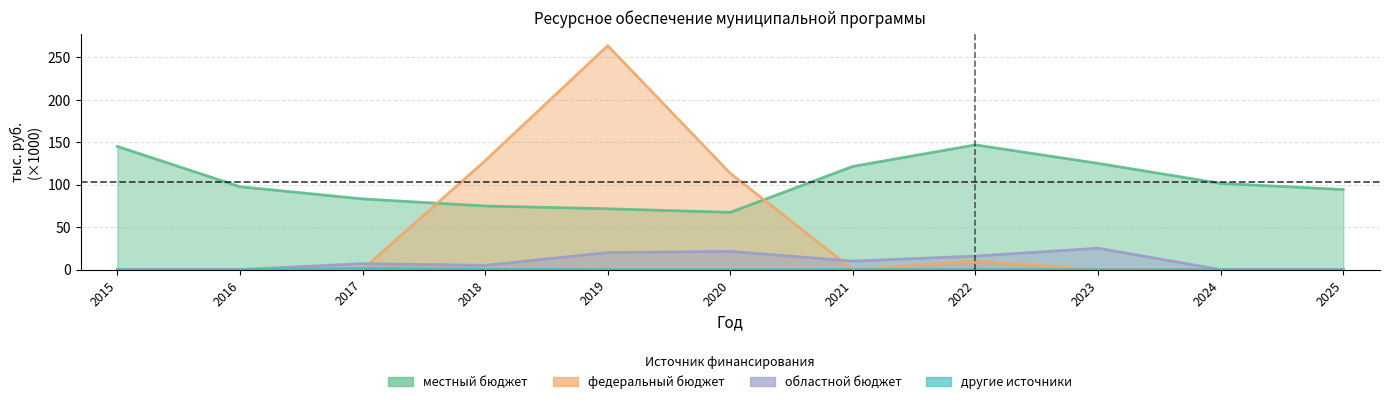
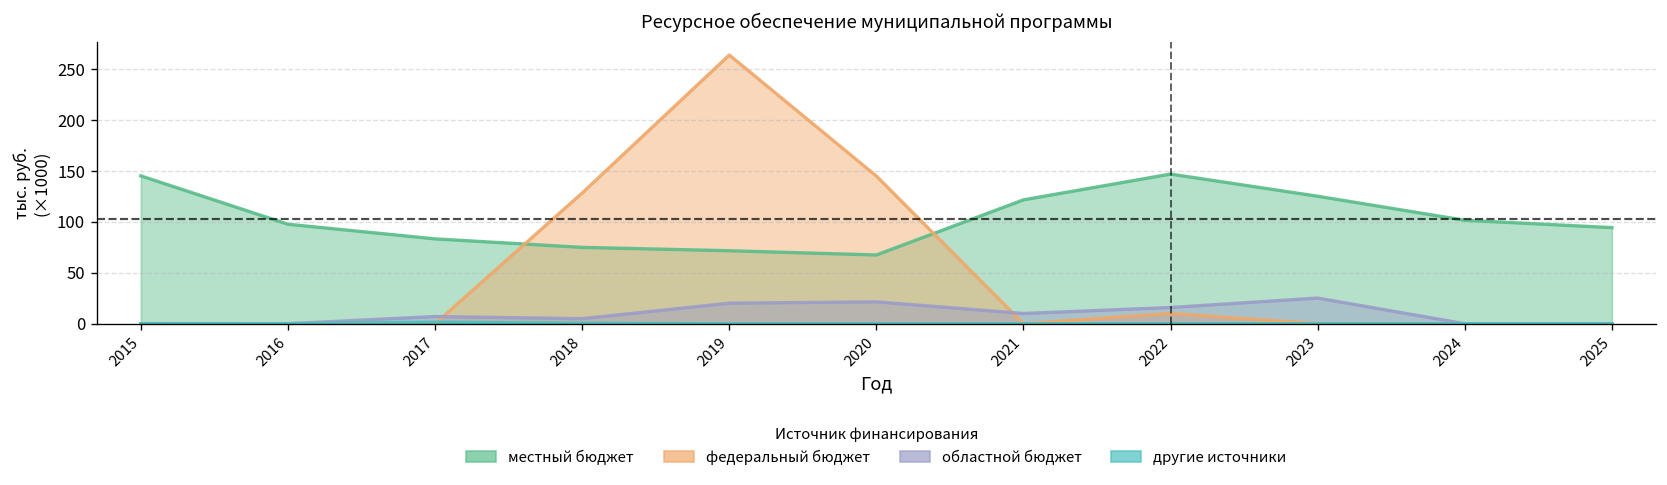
  {
    "федеральный бюджет": {
      "2018": 130,
      "2019": 260,
-     "2020": 110,
+     "2020": 140,
      "2022": 10
    }
  }
